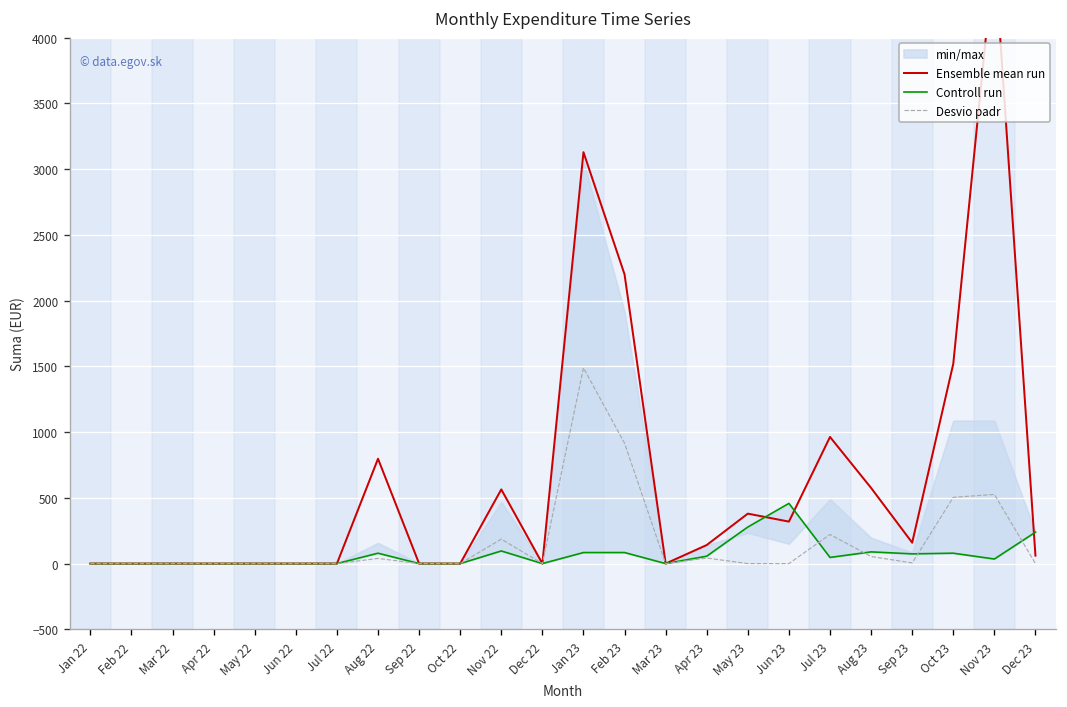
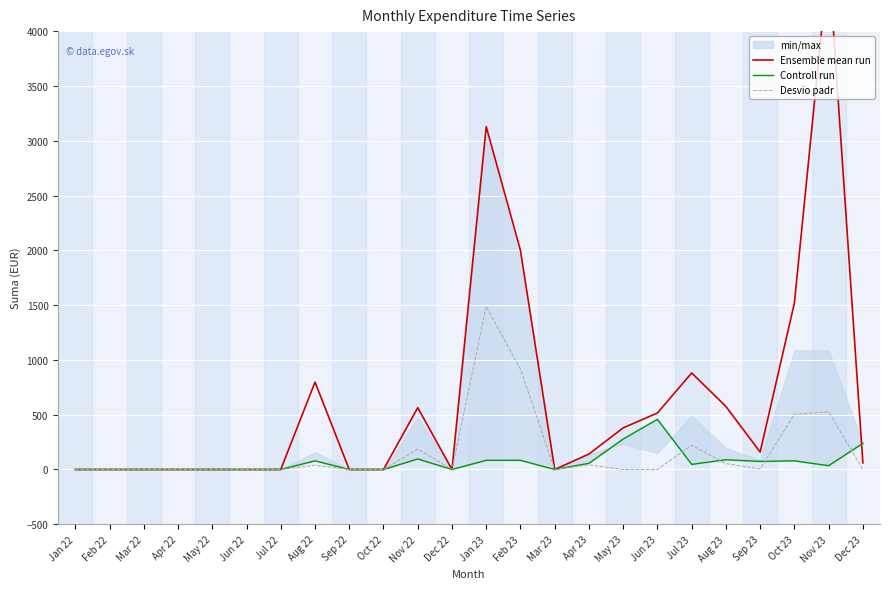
  {
    "Ensemble mean run": {
      "Aug 22": 800,
      "Nov 22": 560,
      "Jan 23": 3130,
-     "Feb 23": 2200,
+     "Feb 23": 2000,
      "May 23": 380,
-     "Jun 23": 320,
-     "Jul 23": 960,
+     "Jun 23": 520,
+     "Jul 23": 880,
      "Aug 23": 580,
      "Sep 23": 160,
      "Oct 23": 1520,
      "Dec 23": 60
    },
    "Controll run": {
      "Aug 22": 80,
      "Nov 22": 100,
      "Jan 23": 80,
      "Feb 23": 80,
      "Jul 23": 50,
      "Aug 23": 90,
      "Oct 23": 80,
      "Nov 23": 30
    },
    "Desvio padr": {
      "Aug 22": 40,
      "Nov 22": 190,
      "Jan 23": 1490,
      "Feb 23": 920,
      "May 23": 0,
      "Jun 23": 0,
      "Jul 23": 220,
      "Aug 23": 50,
      "Sep 23": 10,
      "Oct 23": 500,
      "Nov 23": 530,
      "Dec 23": 0
    }
  }
